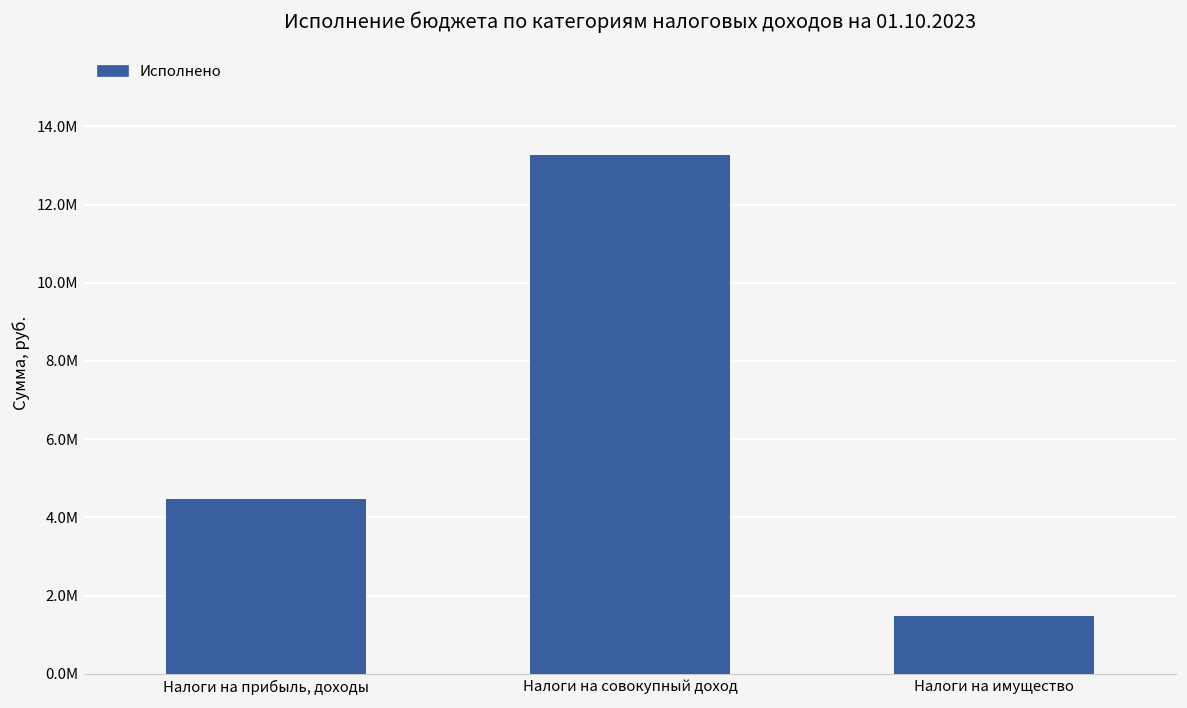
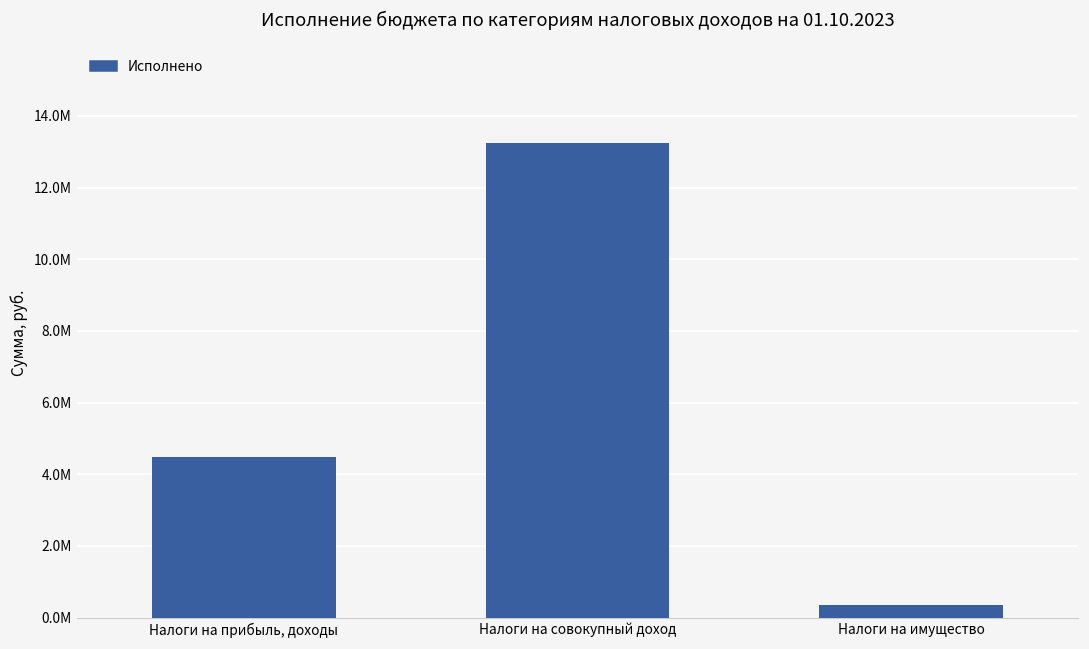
  {
    "Налоги на прибыль, доходы": 4500000,
    "Налоги на совокупный доход": 13300000,
-   "Налоги на имущество": 1500000
+   "Налоги на имущество": 300000
  }
